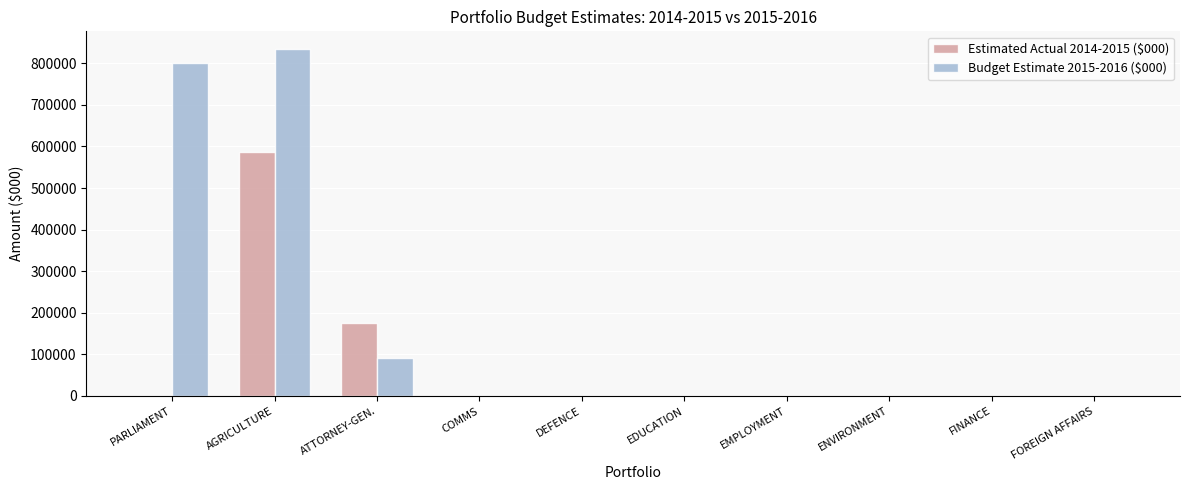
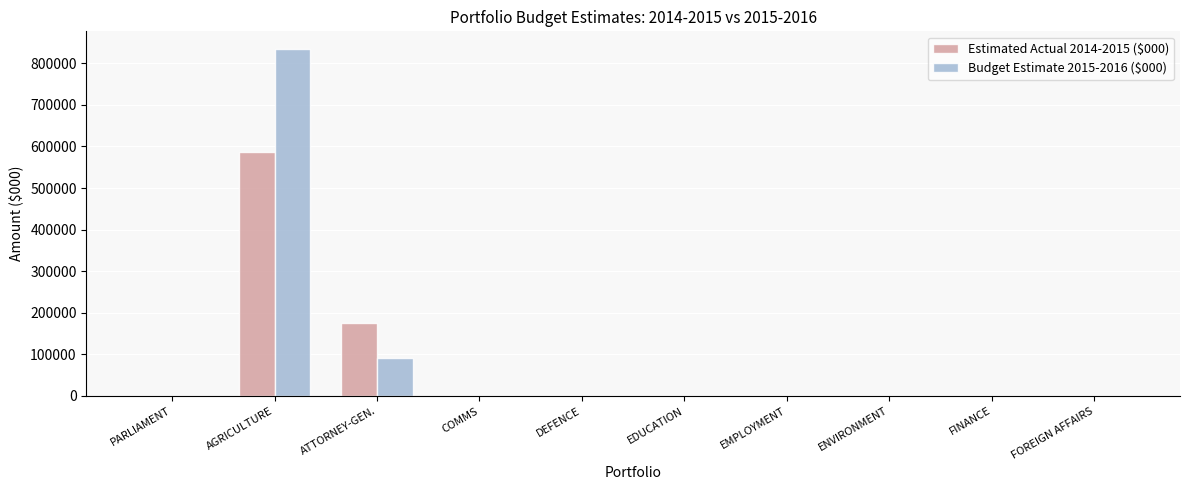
  {
    "Estimated Actual 2014-2015 ($000)": {
      "PARLIAMENT": 0,
      "AGRICULTURE": 590000,
      "ATTORNEY-GEN.": 170000,
      "COMMS": 0,
      "DEFENCE": 0,
      "EDUCATION": 0,
      "EMPLOYMENT": 0,
      "ENVIRONMENT": 0,
      "FOREIGN AFFAIRS": 0
    },
    "Budget Estimate 2015-2016 ($000)": {
-     "PARLIAMENT": 800000,
+     "PARLIAMENT": 0,
      "AGRICULTURE": 830000,
      "ATTORNEY-GEN.": 90000,
      "COMMS": 0,
      "DEFENCE": 0,
      "EDUCATION": 0,
      "EMPLOYMENT": 0,
      "ENVIRONMENT": 0,
      "FINANCE": 0,
      "FOREIGN AFFAIRS": 0
    }
  }
